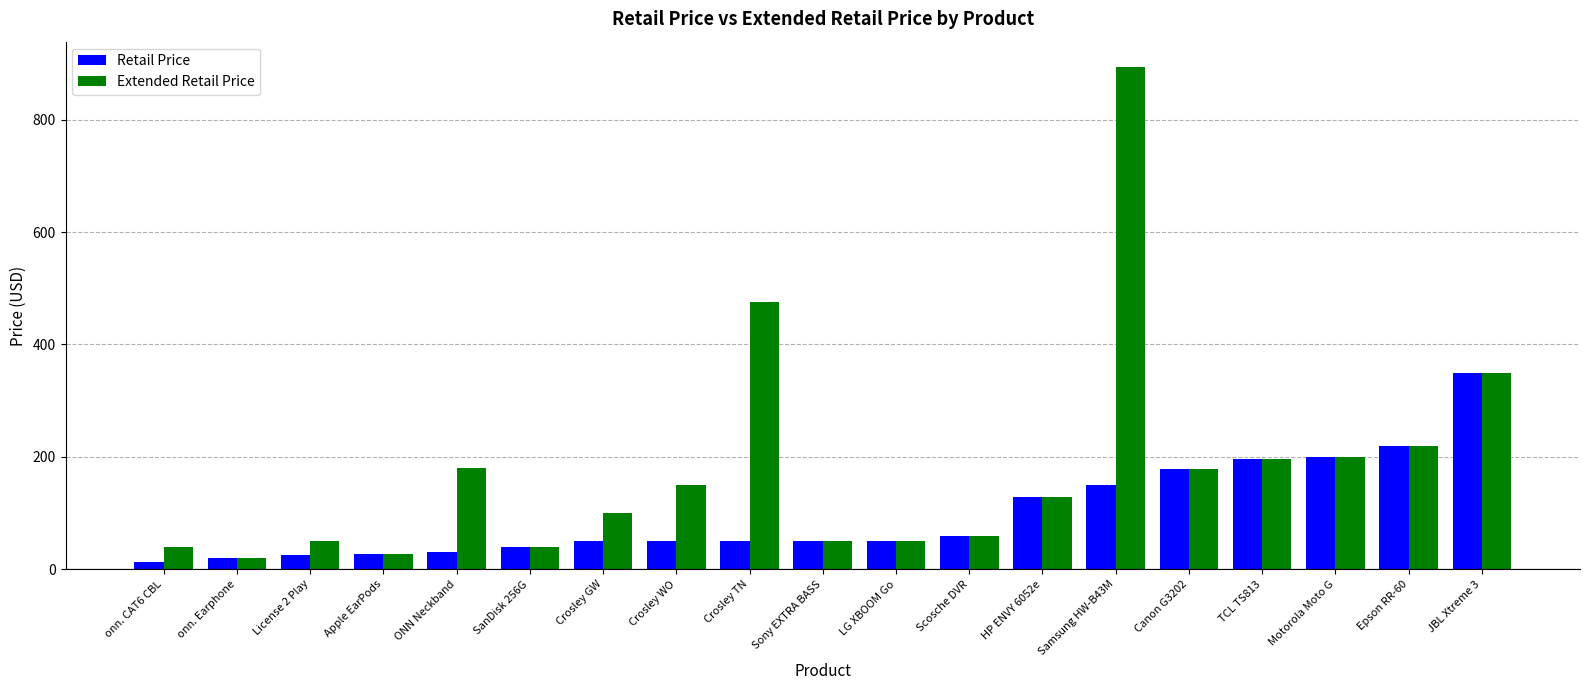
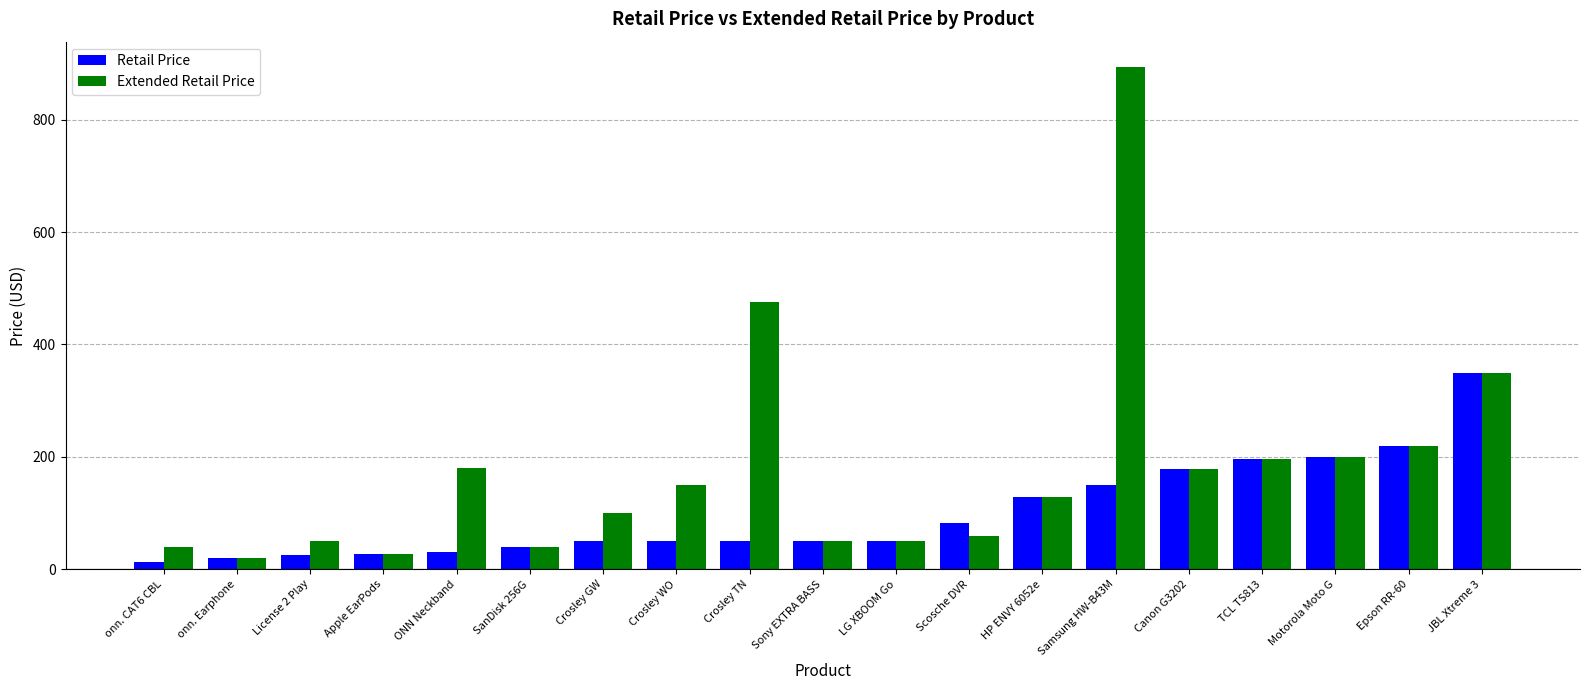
  {
    "Retail Price": {
      "onn. CAT6 CBL": 10,
      "onn. Earphone": 20,
      "License 2 Play": 20,
      "Apple EarPods": 30,
      "ONN Neckband": 30,
      "SanDisk 256G": 40,
      "Crosley GW": 50,
      "Crosley WO": 50,
      "Crosley TN": 50,
      "Sony EXTRA BASS": 50,
      "LG XBOOM Go": 50,
-     "Scosche DVR": 60,
+     "Scosche DVR": 80,
      "HP ENVY 6052e": 130,
      "Samsung HW-B43M": 150,
      "Canon G3202": 180,
      "TCL TS813": 200,
      "Motorola Moto G": 200,
      "Epson RR-60": 220,
      "JBL Xtreme 3": 350
    },
    "Extended Retail Price": {
      "onn. CAT6 CBL": 40,
      "onn. Earphone": 20,
      "License 2 Play": 50,
      "Apple EarPods": 30,
      "ONN Neckband": 180,
      "SanDisk 256G": 40,
      "Crosley GW": 100,
      "Crosley WO": 150,
      "Crosley TN": 470,
      "Sony EXTRA BASS": 50,
      "LG XBOOM Go": 50,
      "Scosche DVR": 60,
      "HP ENVY 6052e": 130,
      "Samsung HW-B43M": 890,
      "Canon G3202": 180,
      "TCL TS813": 200,
      "Motorola Moto G": 200,
      "Epson RR-60": 220,
      "JBL Xtreme 3": 350
    }
  }
